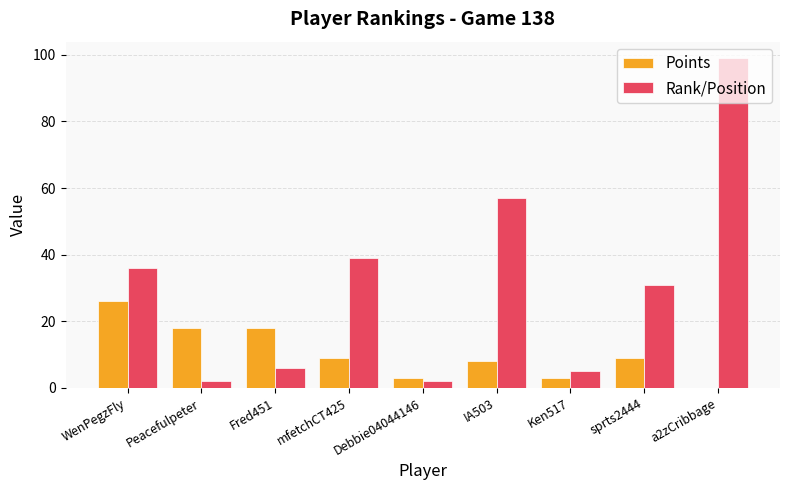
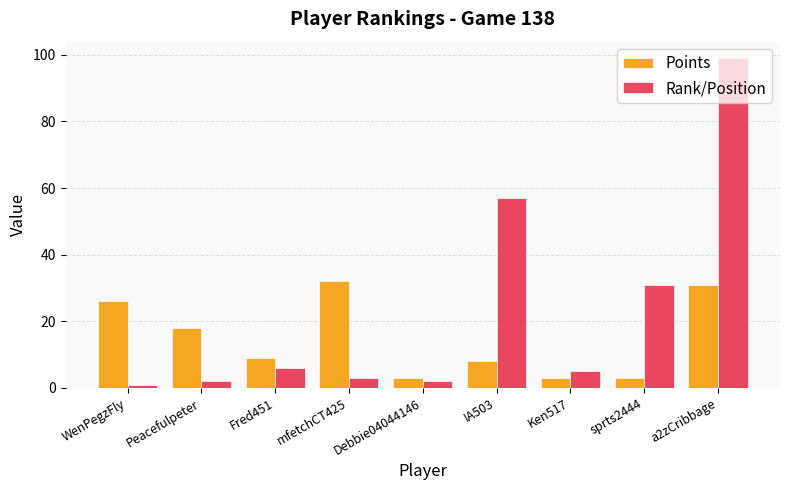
  {
    "Points": {
      "WenPegzFly": 26,
      "Peacefulpeter": 18,
-     "Fred451": 18,
-     "mfetchCT425": 9,
+     "Fred451": 9,
+     "mfetchCT425": 32,
      "Debbie04044146": 3,
      "IA503": 8,
      "Ken517": 3,
-     "sprts2444": 9,
-     "a2zCribbage": 0
+     "sprts2444": 3,
+     "a2zCribbage": 31
    },
    "Rank/Position": {
-     "WenPegzFly": 36,
+     "WenPegzFly": 1,
      "Peacefulpeter": 2,
      "Fred451": 6,
-     "mfetchCT425": 39,
+     "mfetchCT425": 3,
      "Debbie04044146": 2,
      "IA503": 57,
      "Ken517": 5,
      "sprts2444": 31
    }
  }
